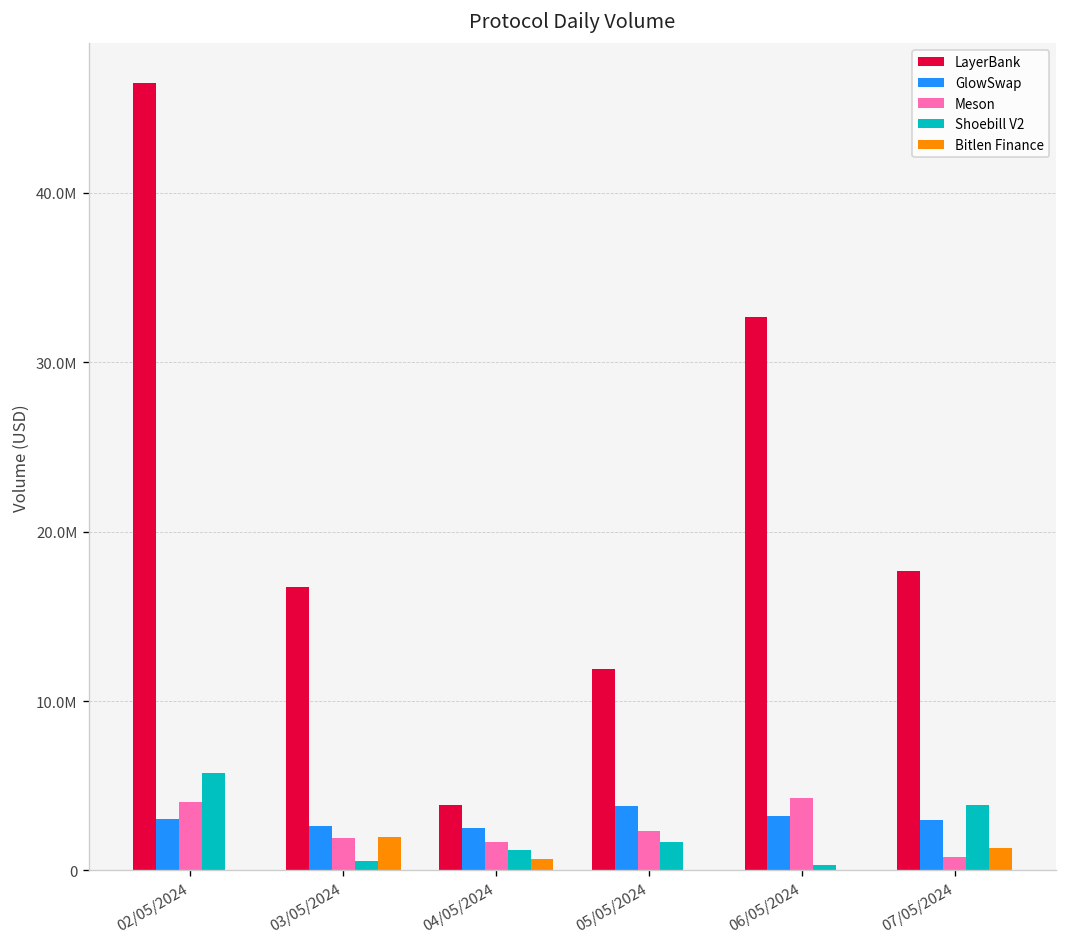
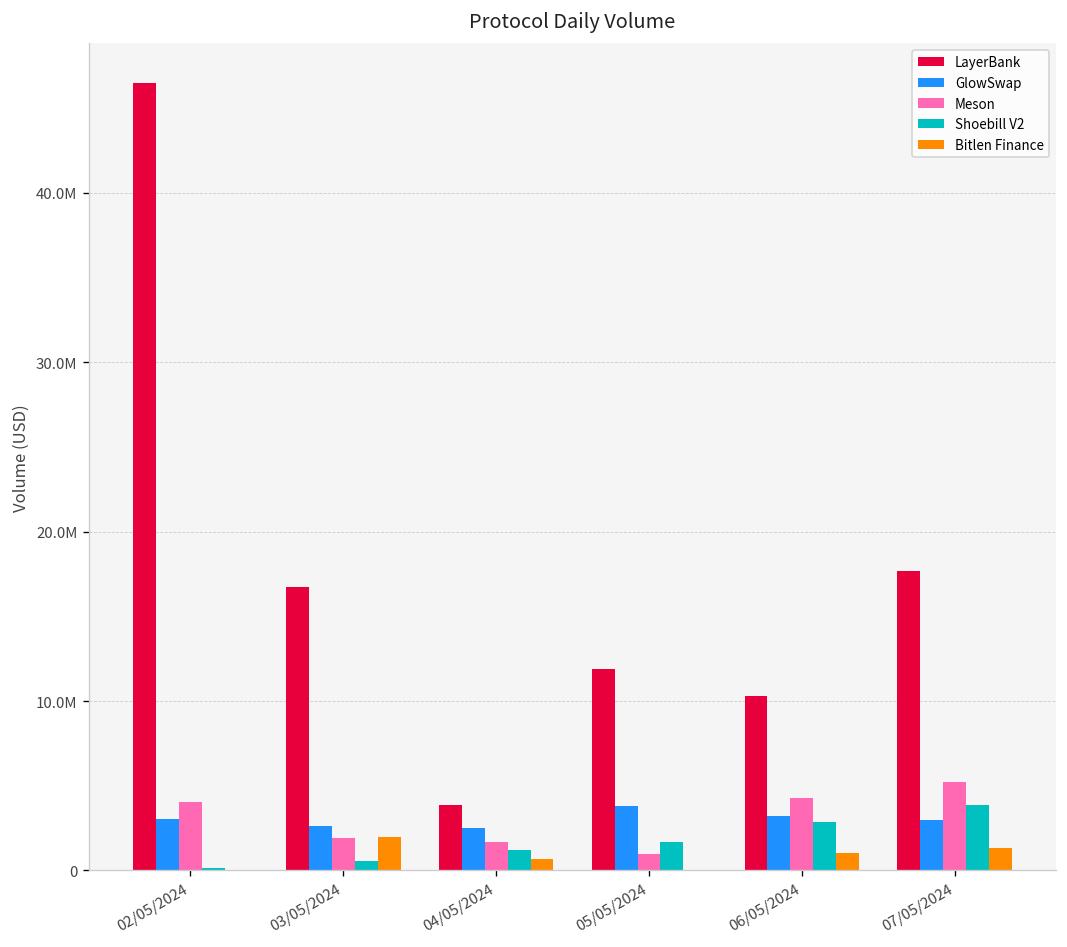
  {
    "LayerBank": {
      "02/05/2024": 46500000,
      "03/05/2024": 16800000,
      "04/05/2024": 3900000,
      "05/05/2024": 11900000,
-     "06/05/2024": 32700000,
+     "06/05/2024": 10300000,
      "07/05/2024": 17700000
    },
    "GlowSwap": {
      "02/05/2024": 3000000,
      "03/05/2024": 2600000,
      "04/05/2024": 2500000,
      "05/05/2024": 3800000,
      "06/05/2024": 3200000,
      "07/05/2024": 3000000
    },
    "Meson": {
      "02/05/2024": 4100000,
      "03/05/2024": 1900000,
      "04/05/2024": 1700000,
-     "05/05/2024": 2300000,
+     "05/05/2024": 900000,
      "06/05/2024": 4300000,
-     "07/05/2024": 800000
+     "07/05/2024": 5200000
    },
    "Shoebill V2": {
-     "02/05/2024": 5700000,
+     "02/05/2024": 100000,
      "03/05/2024": 500000,
      "04/05/2024": 1200000,
      "05/05/2024": 1600000,
-     "06/05/2024": 300000,
+     "06/05/2024": 2900000,
      "07/05/2024": 3800000
    },
    "Bitlen Finance": {
      "03/05/2024": 2000000,
      "04/05/2024": 700000,
-     "06/05/2024": 0,
+     "06/05/2024": 1000000,
      "07/05/2024": 1300000
    }
  }
